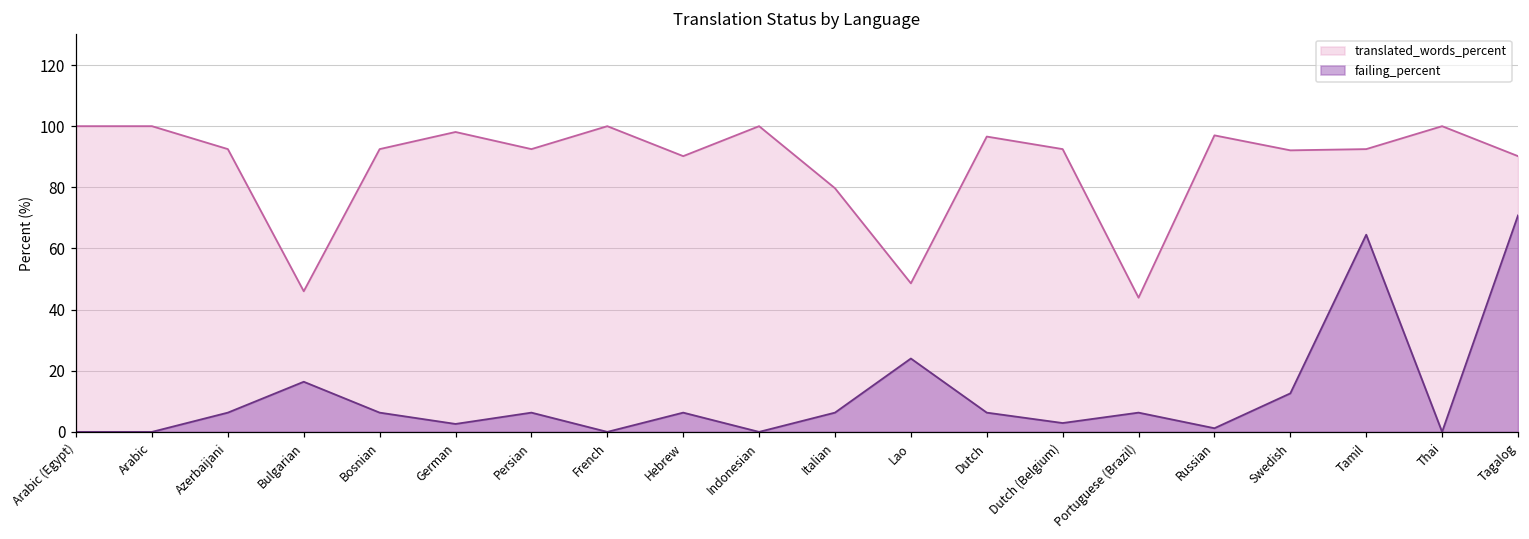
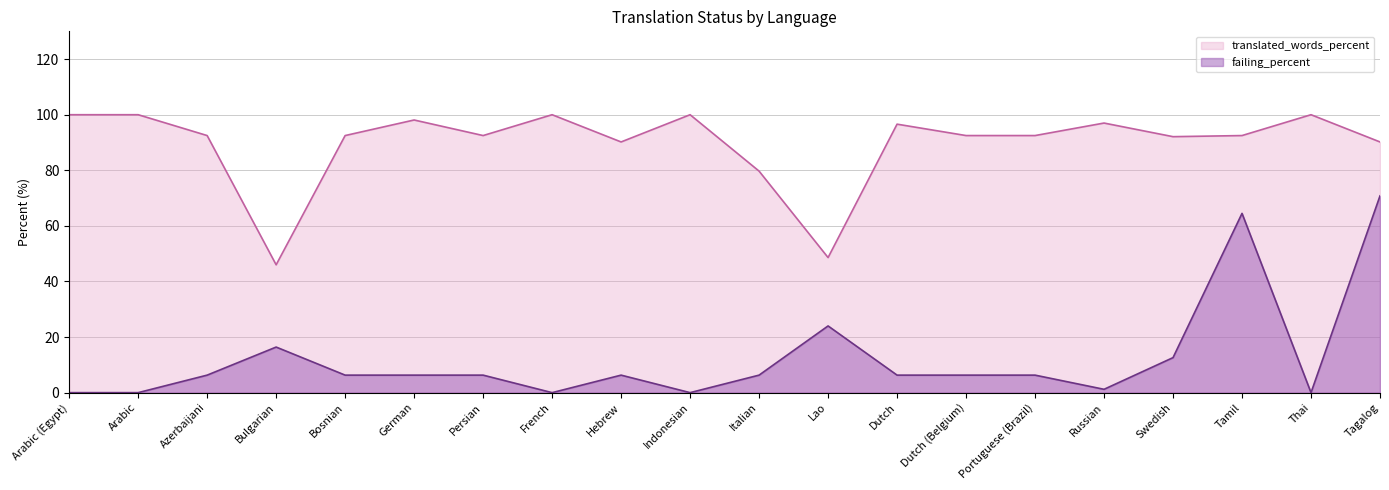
  {
    "translated_words_percent": {
      "Arabic (Egypt)": 100,
      "Arabic": 100,
      "Azerbaijani": 93,
      "Bulgarian": 46,
      "Bosnian": 93,
      "German": 98,
      "Persian": 93,
      "French": 100,
      "Hebrew": 90,
      "Indonesian": 100,
      "Italian": 80,
      "Lao": 49,
      "Dutch": 97,
      "Dutch (Belgium)": 93,
-     "Portuguese (Brazil)": 44,
+     "Portuguese (Brazil)": 93,
      "Russian": 97,
      "Swedish": 92,
      "Tamil": 93,
      "Thai": 100,
      "Tagalog": 90
    },
    "failing_percent": {
      "Arabic (Egypt)": 0,
      "Arabic": 0,
      "Azerbaijani": 6,
      "Bulgarian": 16,
      "Bosnian": 6,
-     "German": 3,
+     "German": 6,
      "Persian": 6,
      "French": 0,
      "Hebrew": 6,
      "Indonesian": 0,
      "Italian": 6,
      "Lao": 24,
      "Dutch": 6,
-     "Dutch (Belgium)": 3,
+     "Dutch (Belgium)": 6,
      "Portuguese (Brazil)": 6,
      "Russian": 1,
      "Swedish": 13,
      "Tamil": 65,
      "Thai": 0,
      "Tagalog": 71
    }
  }
